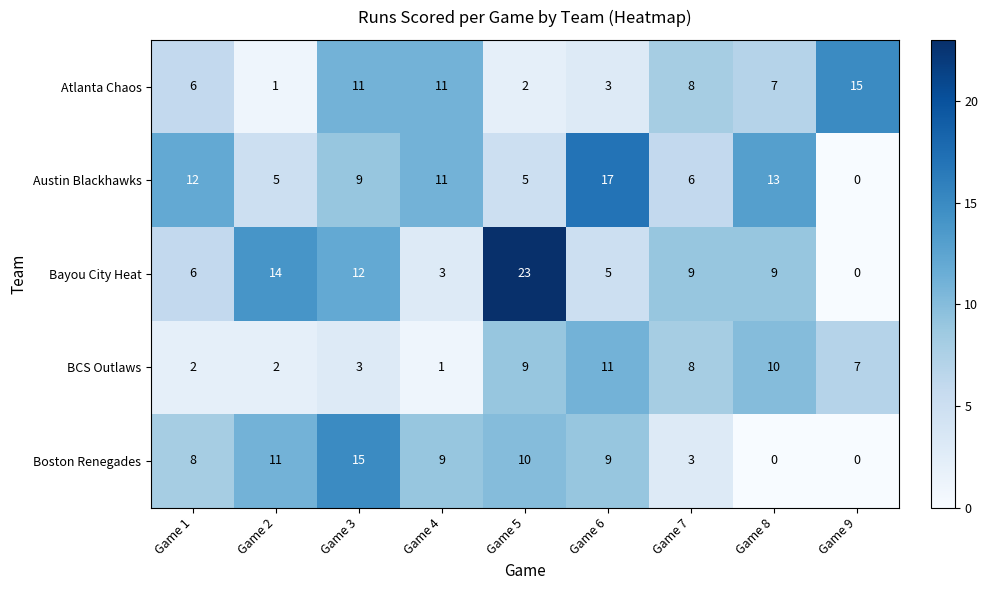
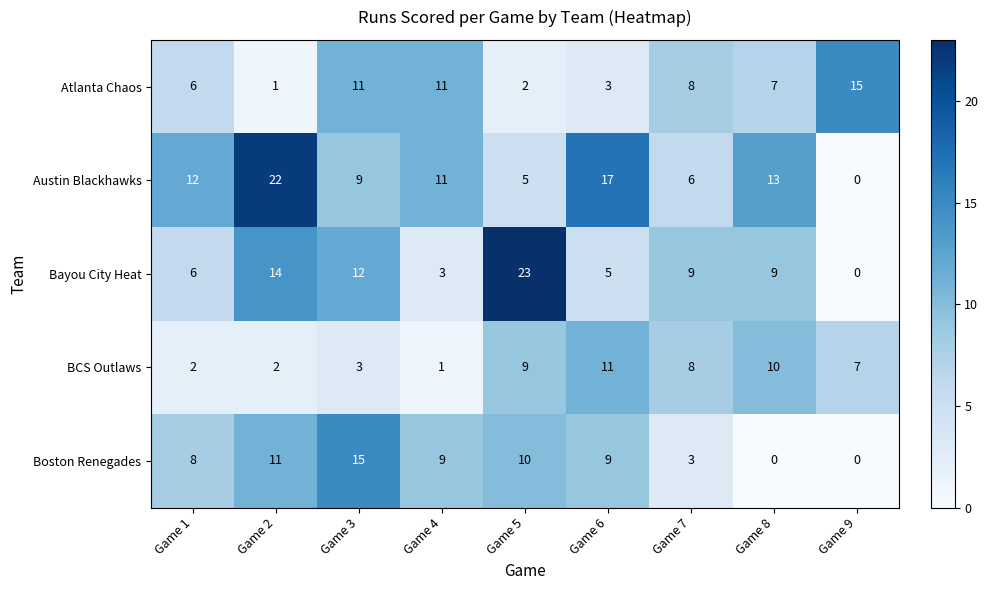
  {
    "Atlanta Chaos": {
      "Game 1": 6,
      "Game 2": 1,
      "Game 3": 11,
      "Game 4": 11,
      "Game 5": 2,
      "Game 6": 3,
      "Game 7": 8,
      "Game 8": 7,
      "Game 9": 15
    },
    "Austin Blackhawks": {
      "Game 1": 12,
-     "Game 2": 5,
+     "Game 2": 22,
      "Game 3": 9,
      "Game 4": 11,
      "Game 5": 5,
      "Game 6": 17,
      "Game 7": 6,
      "Game 8": 13,
      "Game 9": 0
    },
    "Bayou City Heat": {
      "Game 1": 6,
      "Game 2": 14,
      "Game 3": 12,
      "Game 4": 3,
      "Game 5": 23,
      "Game 6": 5,
      "Game 7": 9,
      "Game 8": 9,
      "Game 9": 0
    },
    "BCS Outlaws": {
      "Game 1": 2,
      "Game 2": 2,
      "Game 3": 3,
      "Game 4": 1,
      "Game 5": 9,
      "Game 6": 11,
      "Game 7": 8,
      "Game 8": 10,
      "Game 9": 7
    },
    "Boston Renegades": {
      "Game 1": 8,
      "Game 2": 11,
      "Game 3": 15,
      "Game 4": 9,
      "Game 5": 10,
      "Game 6": 9,
      "Game 7": 3,
      "Game 8": 0,
      "Game 9": 0
    }
  }
